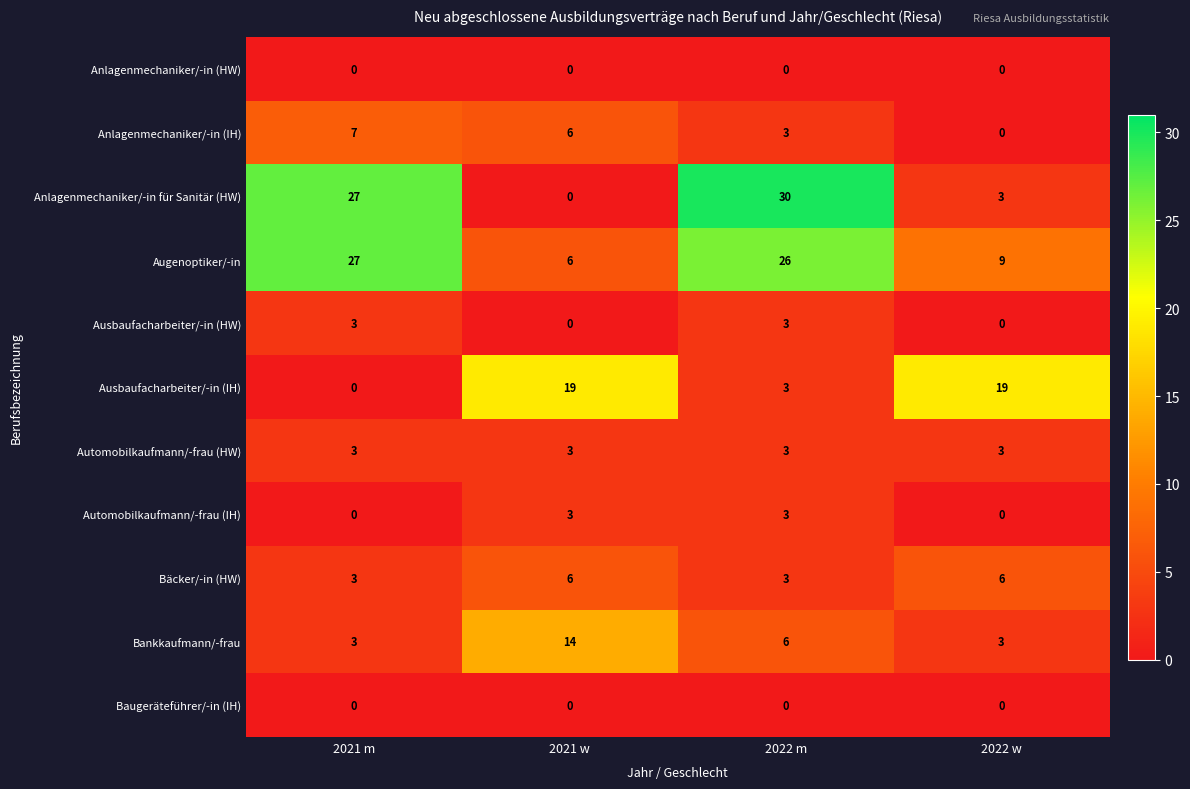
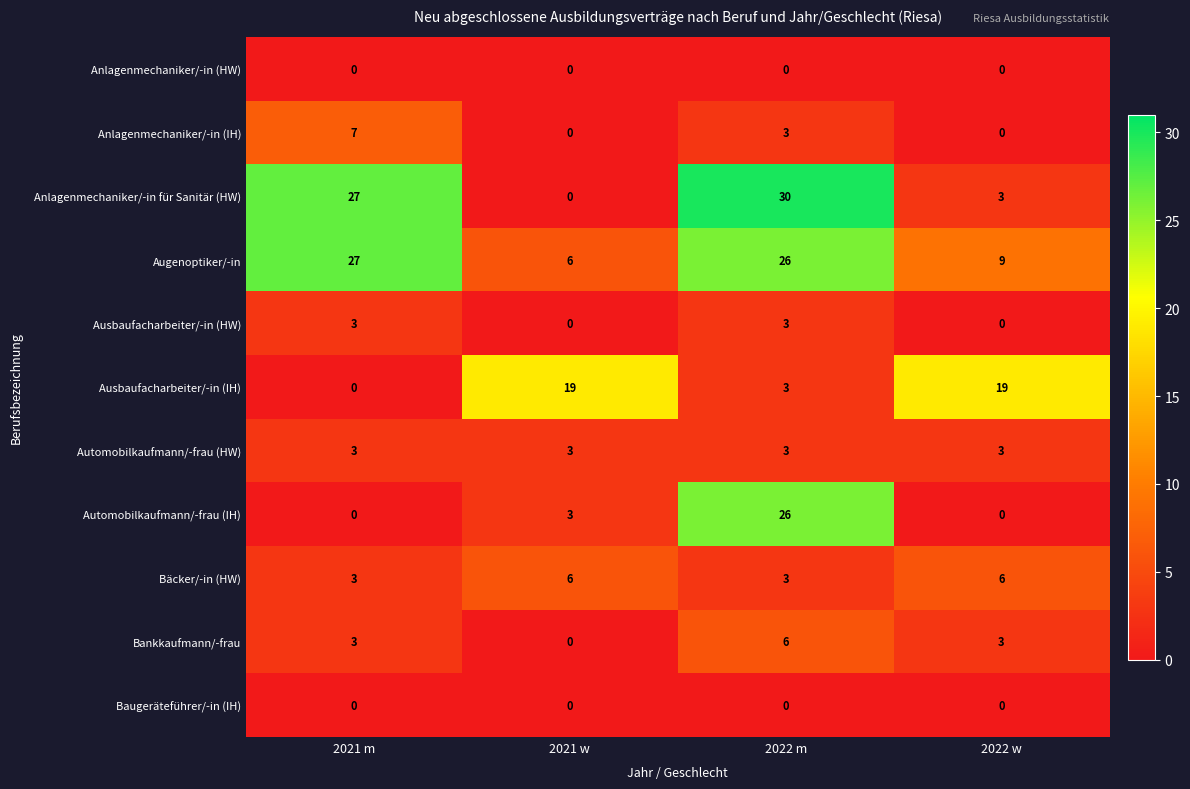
  {
    "Anlagenmechaniker/-in (HW)": {
      "2021 m": 0,
      "2021 w": 0,
      "2022 m": 0,
      "2022 w": 0
    },
    "Anlagenmechaniker/-in (IH)": {
      "2021 m": 7,
-     "2021 w": 6,
+     "2021 w": 0,
      "2022 m": 3,
      "2022 w": 0
    },
    "Anlagenmechaniker/-in für Sanitär (HW)": {
      "2021 m": 27,
      "2021 w": 0,
      "2022 m": 30,
      "2022 w": 3
    },
    "Augenoptiker/-in": {
      "2021 m": 27,
      "2021 w": 6,
      "2022 m": 26,
      "2022 w": 9
    },
    "Ausbaufacharbeiter/-in (HW)": {
      "2021 m": 3,
      "2021 w": 0,
      "2022 m": 3,
      "2022 w": 0
    },
    "Ausbaufacharbeiter/-in (IH)": {
      "2021 m": 0,
      "2021 w": 19,
      "2022 m": 3,
      "2022 w": 19
    },
    "Automobilkaufmann/-frau (HW)": {
      "2021 m": 3,
      "2021 w": 3,
      "2022 m": 3,
      "2022 w": 3
    },
    "Automobilkaufmann/-frau (IH)": {
      "2021 m": 0,
      "2021 w": 3,
-     "2022 m": 3,
+     "2022 m": 26,
      "2022 w": 0
    },
    "Bäcker/-in (HW)": {
      "2021 m": 3,
      "2021 w": 6,
      "2022 m": 3,
      "2022 w": 6
    },
    "Bankkaufmann/-frau": {
      "2021 m": 3,
-     "2021 w": 14,
+     "2021 w": 0,
      "2022 m": 6,
      "2022 w": 3
    },
    "Baugeräteführer/-in (IH)": {
      "2021 m": 0,
      "2021 w": 0,
      "2022 m": 0,
      "2022 w": 0
    }
  }
